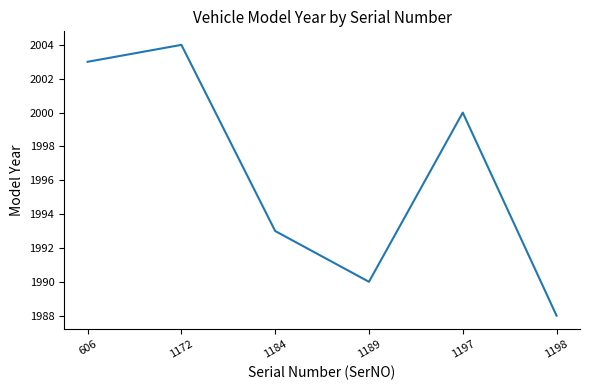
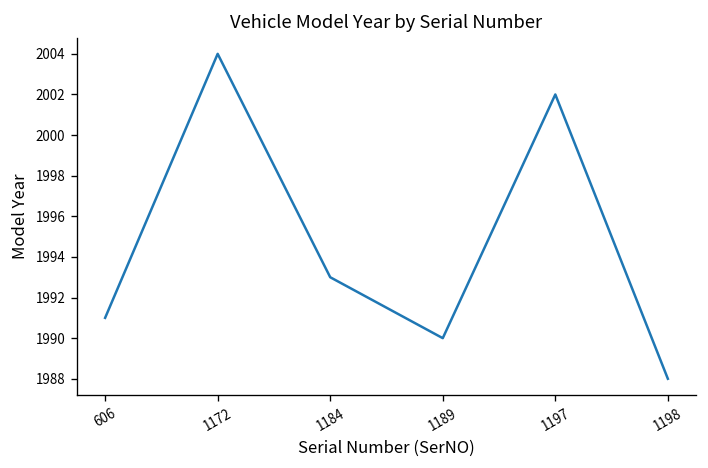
  {
-   "606": 2003,
+   "606": 1991,
    "1172": 2004,
    "1184": 1993,
    "1189": 1990,
-   "1197": 2000,
+   "1197": 2002,
    "1198": 1988
  }
